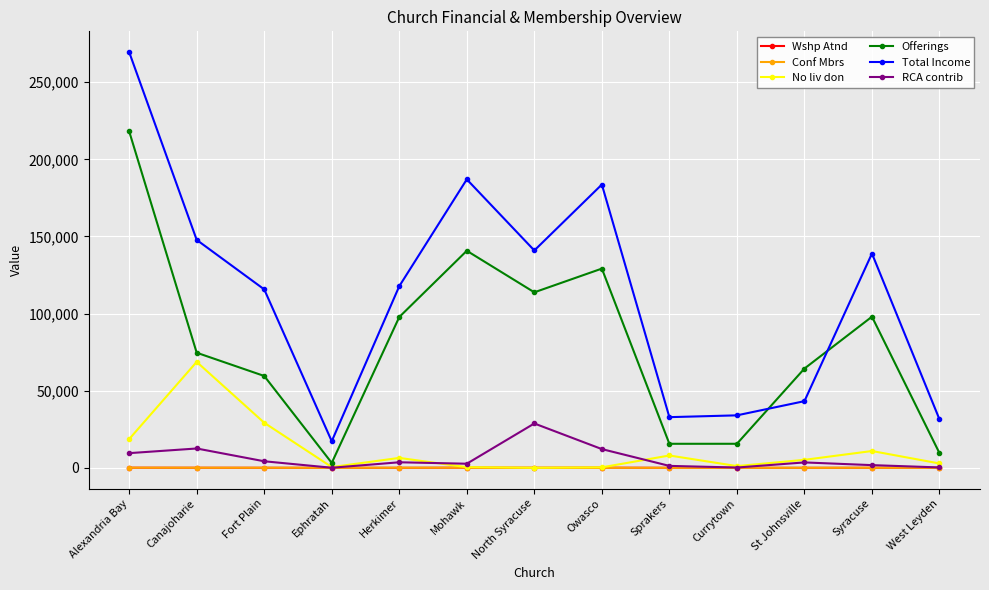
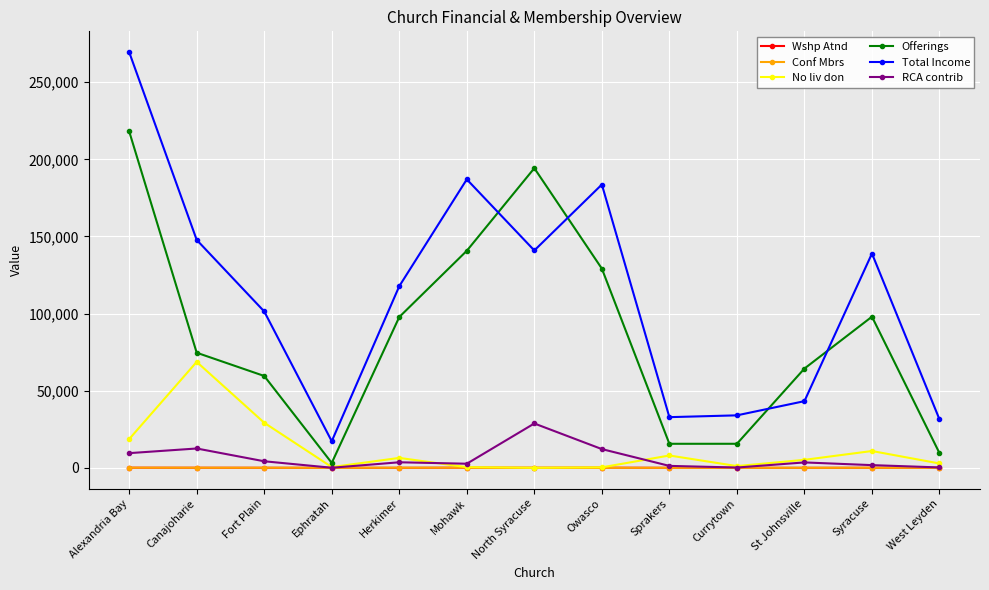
  {
    "Conf Mbrs": {
      "Alexandria Bay": "0",
      "Canajoharie": "0",
      "Fort Plain": "0",
      "Herkimer": "0",
      "St Johnsville": "0",
      "Syracuse": "0"
    },
    "No liv don": {
      "Alexandria Bay": "19,000",
      "Canajoharie": "69,000",
      "Fort Plain": "29,000",
      "Herkimer": "6,000",
      "Sprakers": "8,000",
      "St Johnsville": "5,000",
      "Syracuse": "11,000",
      "West Leyden": "3,000"
    },
    "Offerings": {
      "Alexandria Bay": "218,000",
      "Canajoharie": "75,000",
      "Fort Plain": "60,000",
      "Ephratah": "3,000",
      "Herkimer": "98,000",
      "Mohawk": "141,000",
-     "North Syracuse": "114,000",
+     "North Syracuse": "194,000",
      "Owasco": "129,000",
      "Sprakers": "16,000",
      "Currytown": "16,000",
      "St Johnsville": "64,000",
      "Syracuse": "98,000",
      "West Leyden": "10,000"
    },
    "Total Income": {
      "Alexandria Bay": "270,000",
      "Canajoharie": "148,000",
-     "Fort Plain": "116,000",
+     "Fort Plain": "101,000",
      "Ephratah": "17,000",
      "Herkimer": "118,000",
      "Mohawk": "187,000",
      "North Syracuse": "141,000",
      "Owasco": "184,000",
      "Sprakers": "33,000",
      "Currytown": "34,000",
      "St Johnsville": "43,000",
      "Syracuse": "139,000",
      "West Leyden": "31,000"
    },
    "RCA contrib": {
      "Alexandria Bay": "10,000",
      "Canajoharie": "13,000",
      "Fort Plain": "4,000",
      "Herkimer": "4,000",
      "Mohawk": "3,000",
      "North Syracuse": "29,000",
      "Owasco": "12,000",
      "St Johnsville": "4,000",
      "Syracuse": "2,000"
    }
  }
